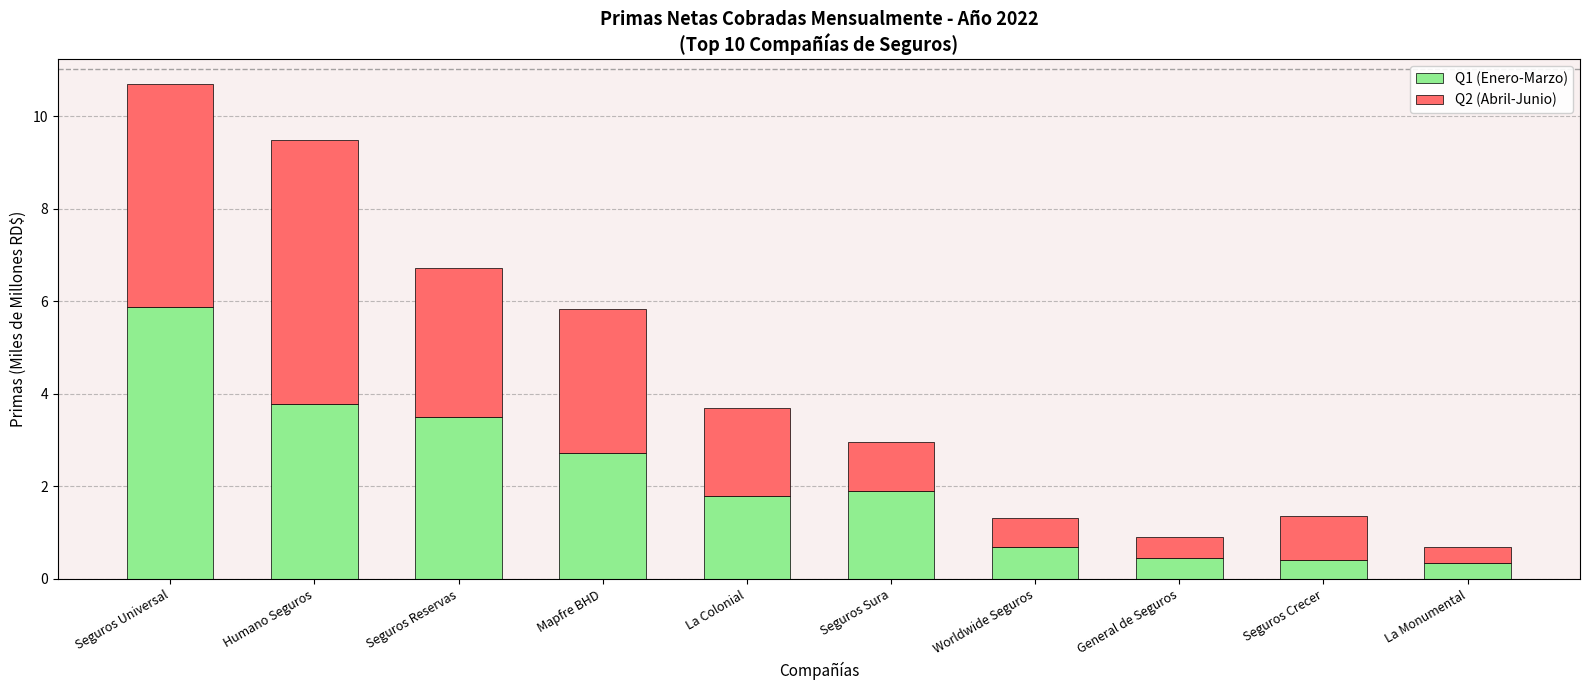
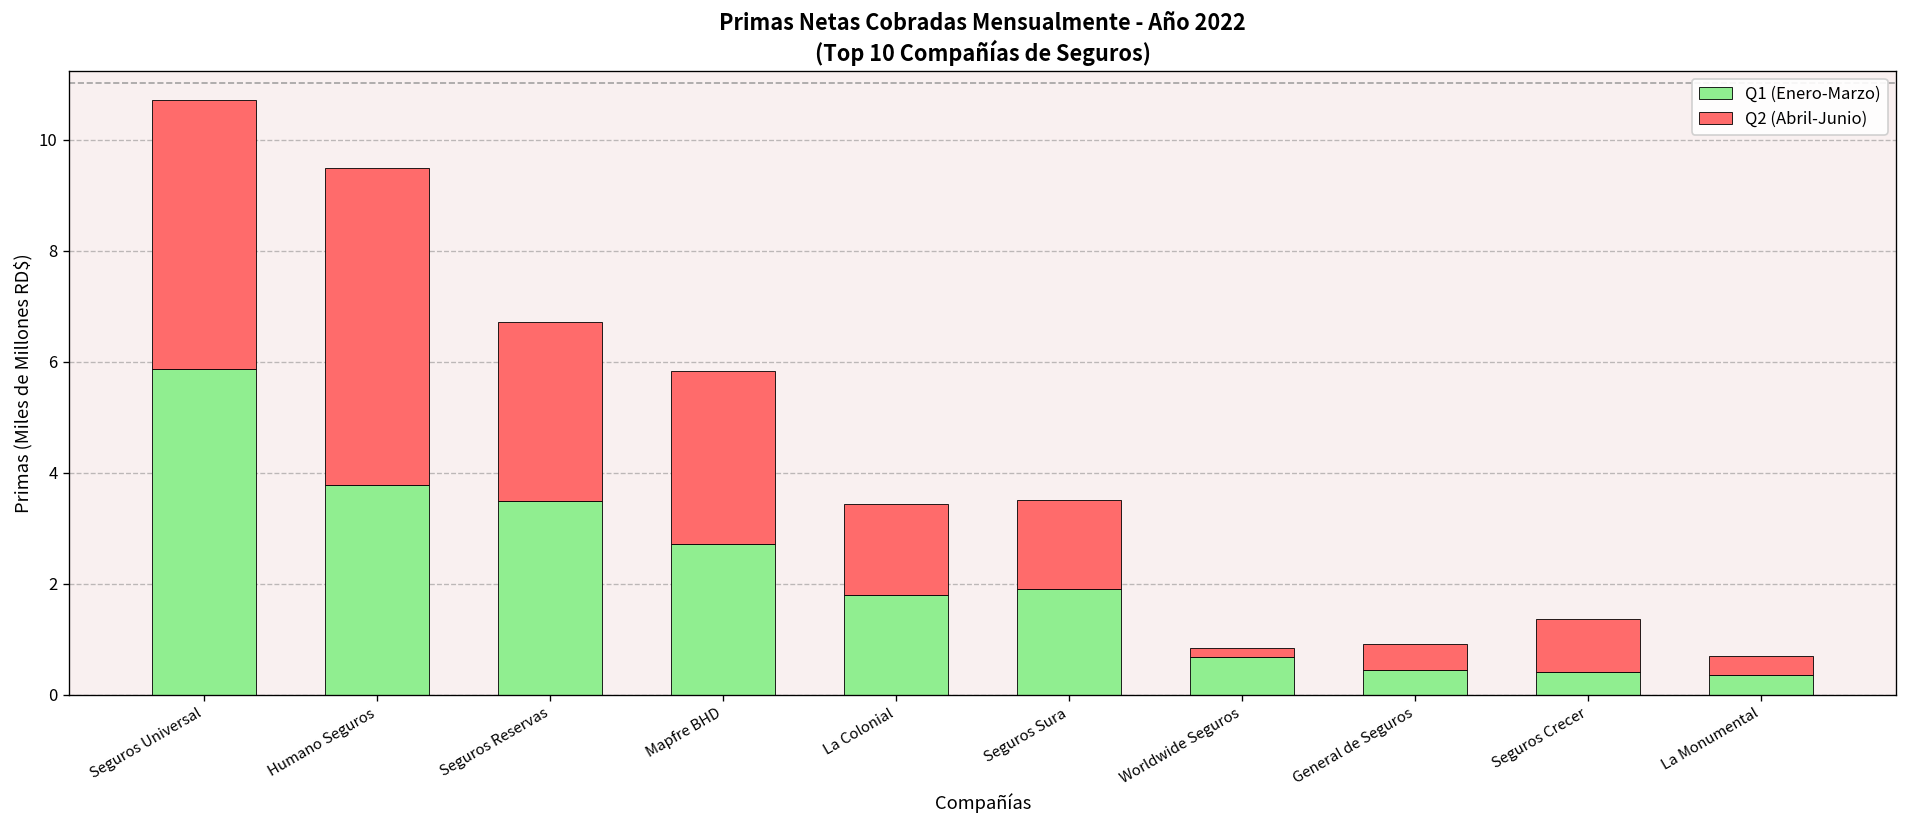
  {
    "Q1 (Enero-Marzo)": {
      "Seguros Universal": 5.9,
      "Humano Seguros": 3.8,
      "Seguros Reservas": 3.5,
      "Mapfre BHD": 2.7,
      "La Colonial": 1.8,
      "Seguros Sura": 1.9,
      "Worldwide Seguros": 0.7,
      "General de Seguros": 0.4,
      "Seguros Crecer": 0.4,
      "La Monumental": 0.3
    },
    "Q2 (Abril-Junio)": {
      "Seguros Universal": 4.8,
      "Humano Seguros": 5.7,
      "Seguros Reservas": 3.2,
      "Mapfre BHD": 3.1,
-     "La Colonial": 1.9,
-     "Seguros Sura": 1.1,
-     "Worldwide Seguros": 0.6,
+     "La Colonial": 1.6,
+     "Seguros Sura": 1.6,
+     "Worldwide Seguros": 0.2,
      "General de Seguros": 0.5,
      "Seguros Crecer": 1.0,
      "La Monumental": 0.3
    }
  }
